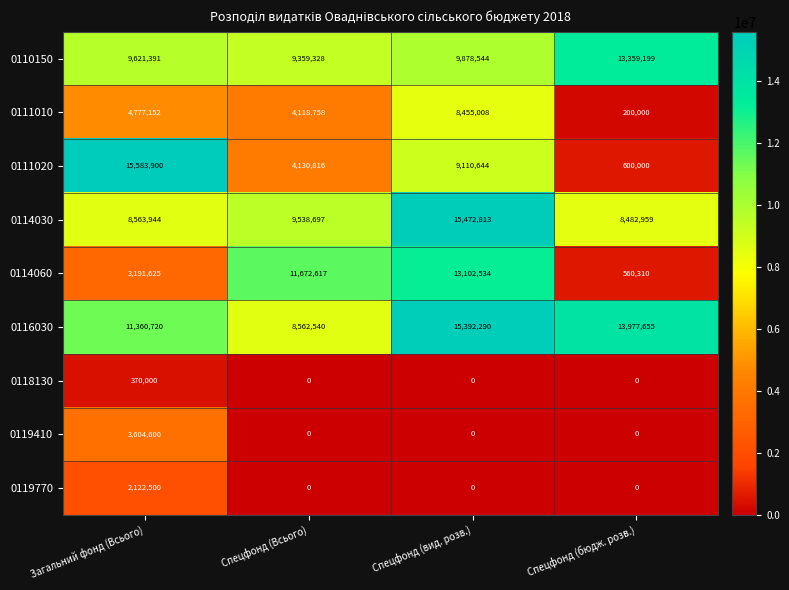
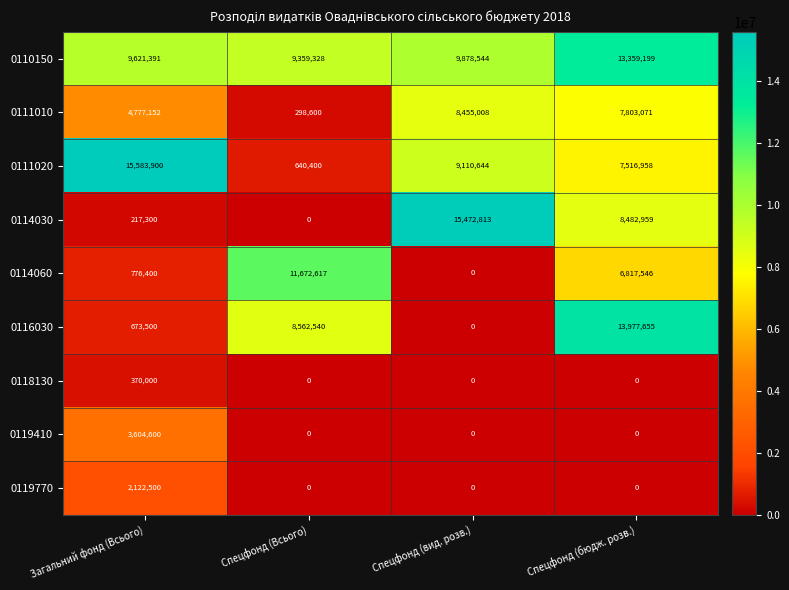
  {
    "0110150": {
      "Загальний фонд (Всього)": "9,621,391",
      "Спецфонд (Всього)": "9,359,328",
      "Спецфонд (вид. розв.)": "9,878,544",
      "Спецфонд (бюдж. розв.)": "13,359,199"
    },
    "0111010": {
      "Загальний фонд (Всього)": "4,777,152",
-     "Спецфонд (Всього)": "4,118,758",
+     "Спецфонд (Всього)": "298,600",
      "Спецфонд (вид. розв.)": "8,455,008",
-     "Спецфонд (бюдж. розв.)": "200,000"
+     "Спецфонд (бюдж. розв.)": "7,803,071"
    },
    "0111020": {
      "Загальний фонд (Всього)": "15,583,900",
-     "Спецфонд (Всього)": "4,130,816",
+     "Спецфонд (Всього)": "640,400",
      "Спецфонд (вид. розв.)": "9,110,644",
-     "Спецфонд (бюдж. розв.)": "600,000"
+     "Спецфонд (бюдж. розв.)": "7,516,958"
    },
    "0114030": {
-     "Загальний фонд (Всього)": "8,563,944",
-     "Спецфонд (Всього)": "9,538,697",
+     "Загальний фонд (Всього)": "217,300",
+     "Спецфонд (Всього)": "0",
      "Спецфонд (вид. розв.)": "15,472,813",
      "Спецфонд (бюдж. розв.)": "8,482,959"
    },
    "0114060": {
-     "Загальний фонд (Всього)": "3,191,625",
+     "Загальний фонд (Всього)": "776,400",
      "Спецфонд (Всього)": "11,672,617",
-     "Спецфонд (вид. розв.)": "13,102,534",
-     "Спецфонд (бюдж. розв.)": "560,310"
+     "Спецфонд (вид. розв.)": "0",
+     "Спецфонд (бюдж. розв.)": "6,817,546"
    },
    "0116030": {
-     "Загальний фонд (Всього)": "11,360,720",
+     "Загальний фонд (Всього)": "673,500",
      "Спецфонд (Всього)": "8,562,540",
-     "Спецфонд (вид. розв.)": "15,392,290",
+     "Спецфонд (вид. розв.)": "0",
      "Спецфонд (бюдж. розв.)": "13,977,655"
    },
    "0118130": {
      "Загальний фонд (Всього)": "370,000",
      "Спецфонд (Всього)": "0",
      "Спецфонд (вид. розв.)": "0",
      "Спецфонд (бюдж. розв.)": "0"
    },
    "0119410": {
      "Загальний фонд (Всього)": "3,604,600",
      "Спецфонд (Всього)": "0",
      "Спецфонд (вид. розв.)": "0",
      "Спецфонд (бюдж. розв.)": "0"
    },
    "0119770": {
      "Загальний фонд (Всього)": "2,122,500",
      "Спецфонд (Всього)": "0",
      "Спецфонд (вид. розв.)": "0",
      "Спецфонд (бюдж. розв.)": "0"
    }
  }
